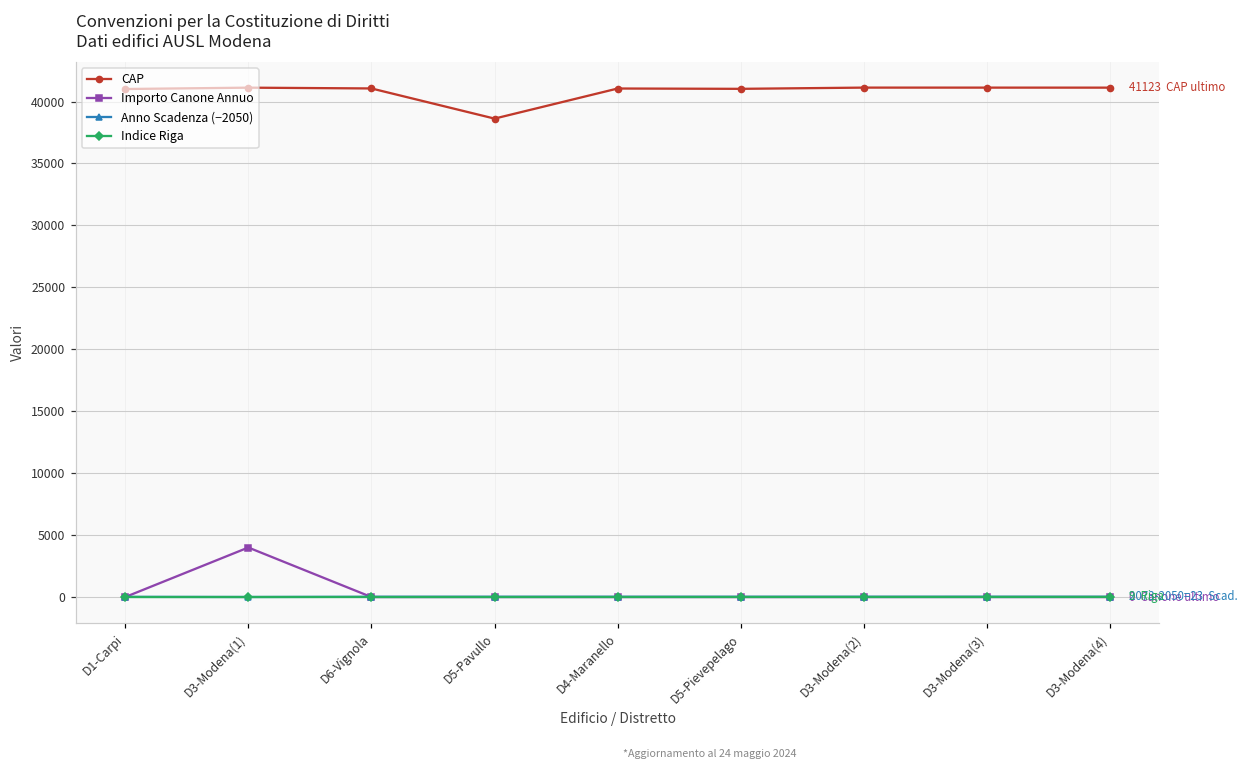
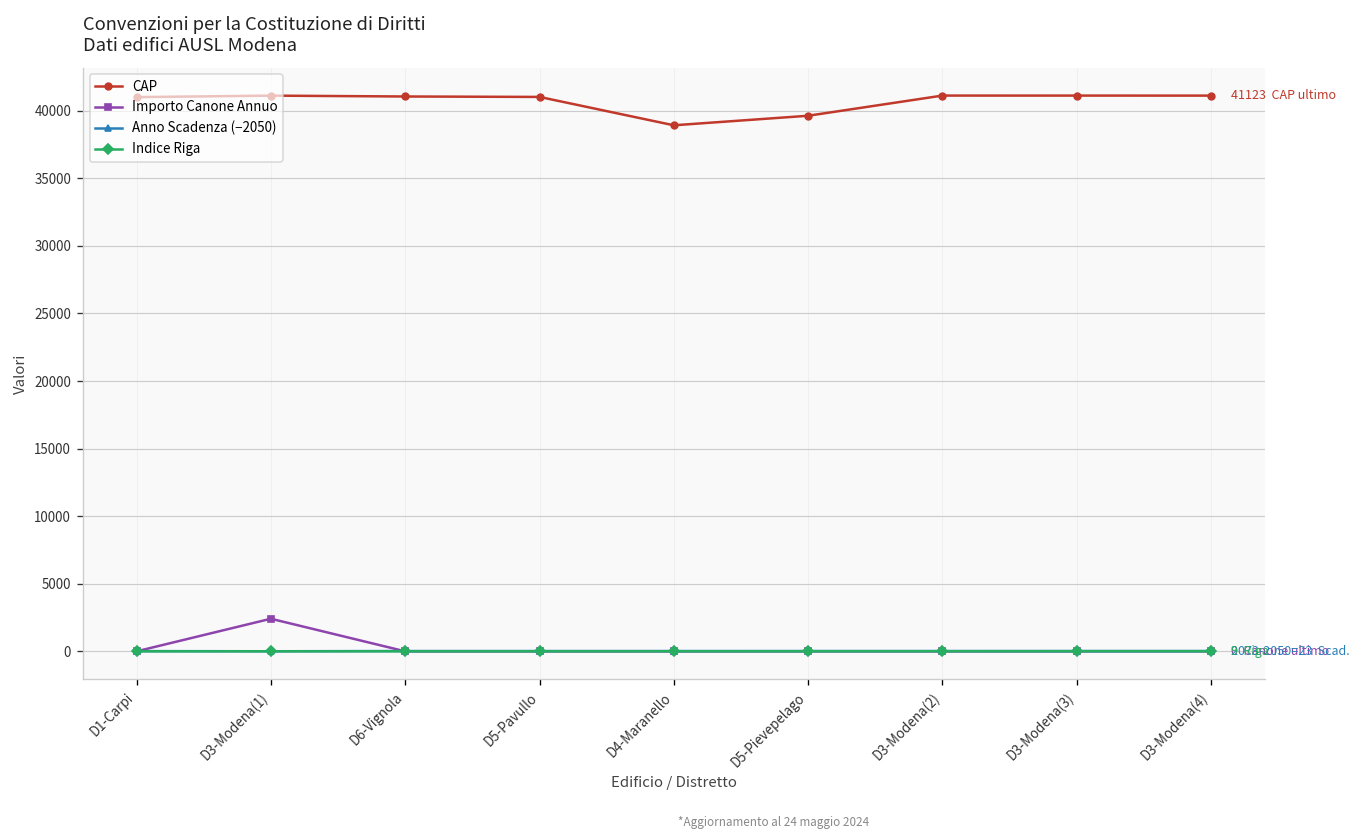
  {
    "CAP": {
      "D6-Vignola": 41100,
-     "D5-Pavullo": 38600,
-     "D4-Maranello": 41100,
-     "D5-Pievepelago": 41000,
+     "D5-Pavullo": 41000,
+     "D4-Maranello": 38900,
+     "D5-Pievepelago": 39600,
      "D3-Modena(2)": 41100,
      "D3-Modena(3)": 41100
    },
    "Importo Canone Annuo": {
-     "D3-Modena(1)": 4000
+     "D3-Modena(1)": 2400
    }
  }
